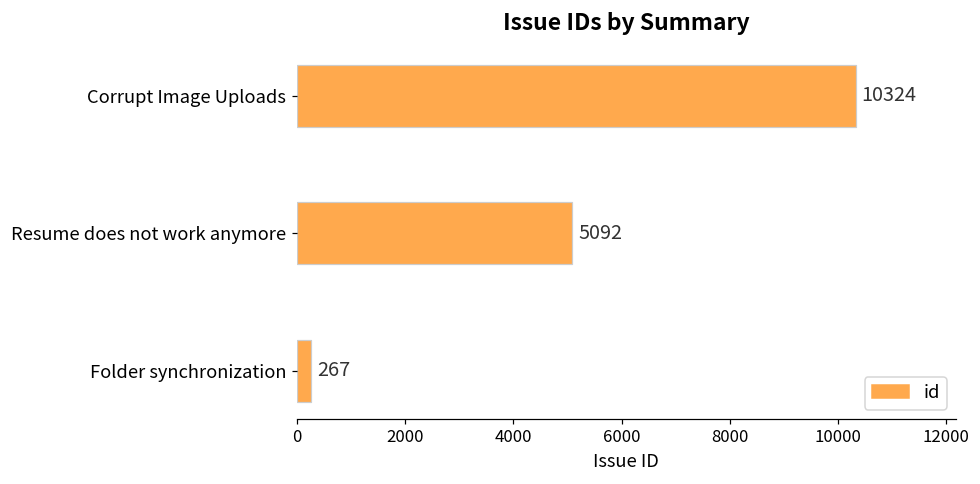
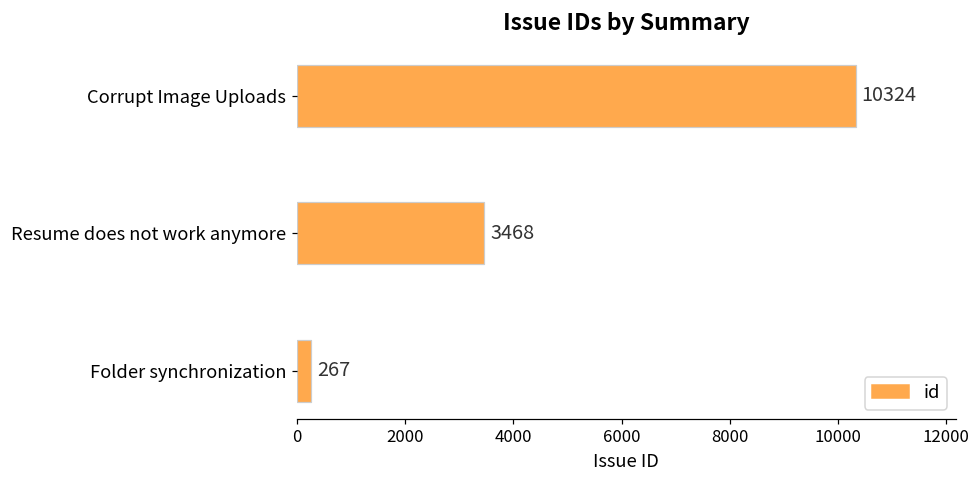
  {
    "Corrupt Image Uploads": 10324,
-   "Resume does not work anymore": 5092,
+   "Resume does not work anymore": 3468,
    "Folder synchronization": 267
  }
